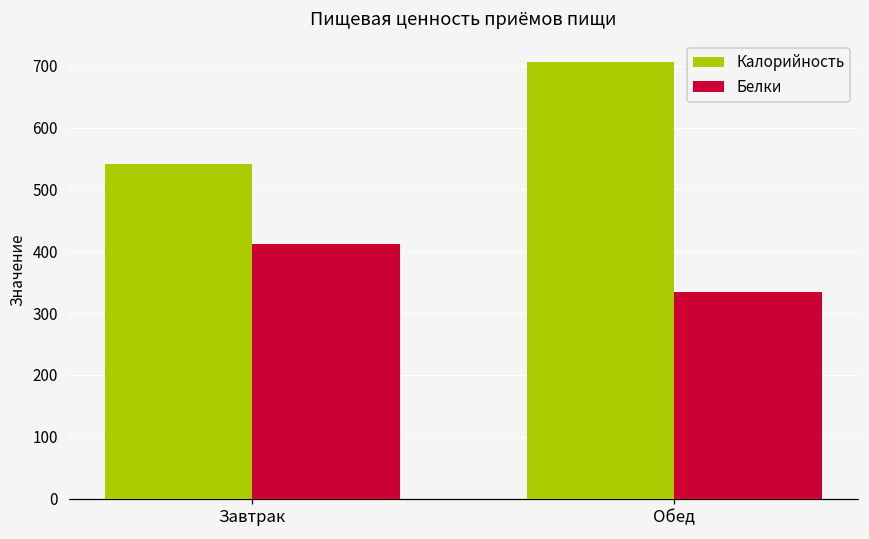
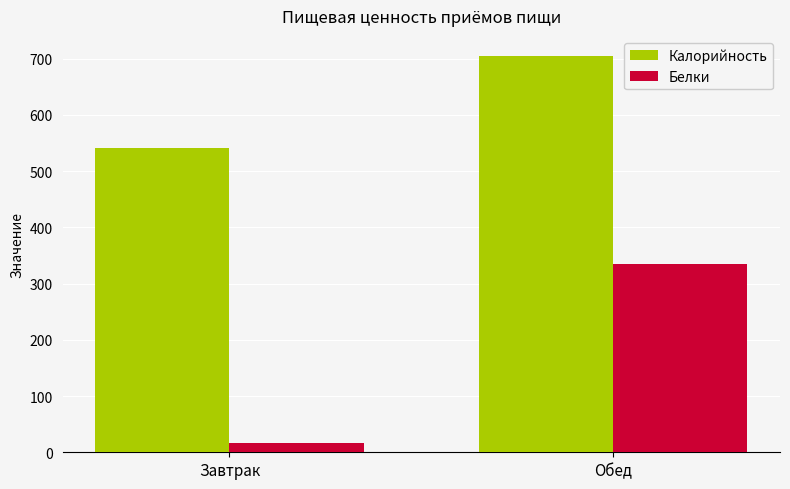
  {
    "Калорийность": {
      "Завтрак": 540,
      "Обед": 710
    },
    "Белки": {
-     "Завтрак": 410,
+     "Завтрак": 20,
      "Обед": 330
    }
  }
